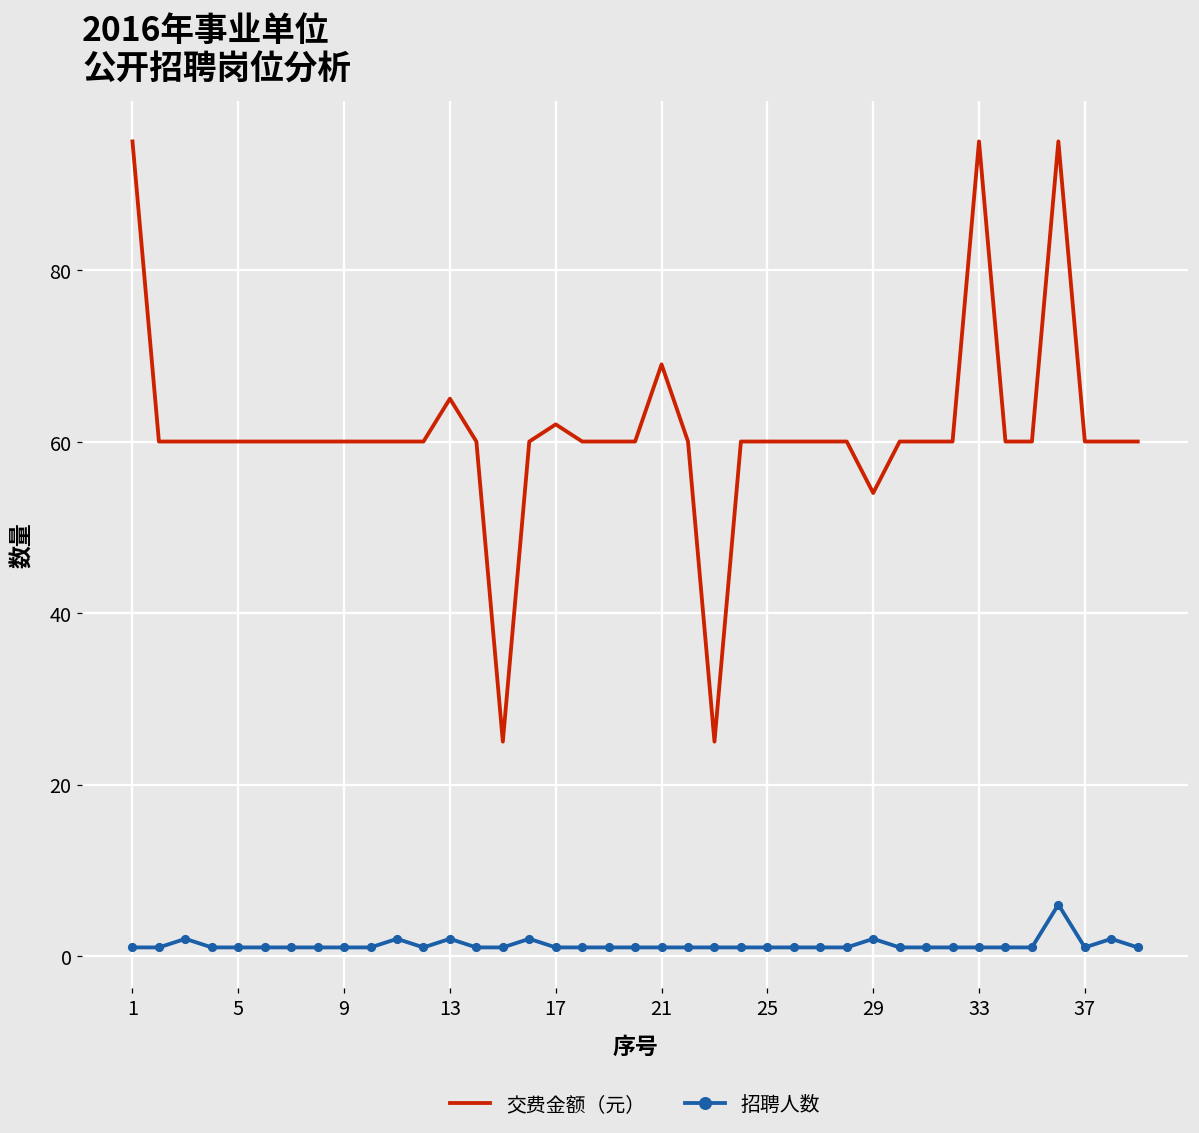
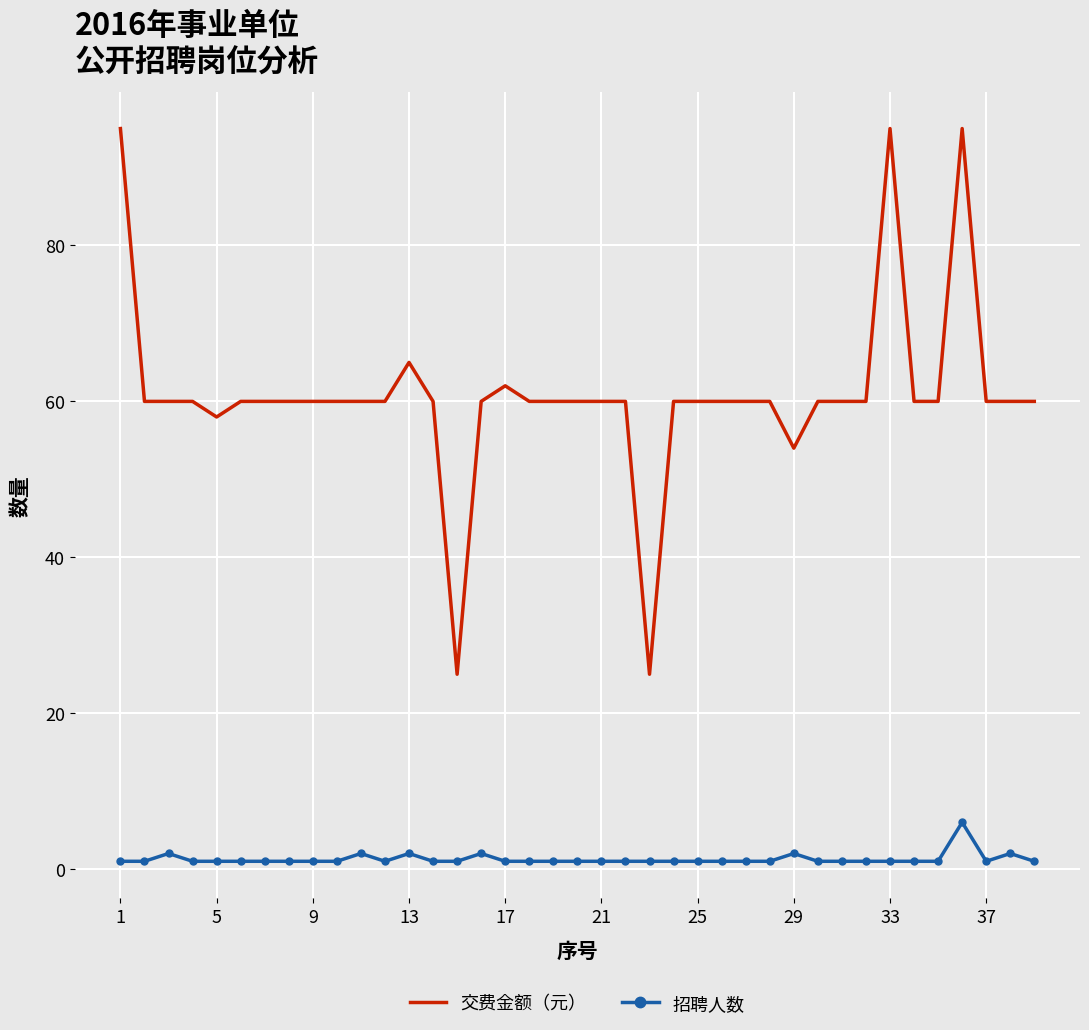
  {
    "交费金额（元）": {
      "1": 95,
-     "5": 60,
+     "5": 58,
      "9": 60,
      "13": 65,
      "17": 62,
-     "21": 69,
+     "21": 60,
      "25": 60,
      "29": 54,
      "33": 95,
      "37": 60
    },
    "招聘人数": {
      "1": 1,
      "5": 1,
      "9": 1,
      "13": 2,
      "17": 1,
      "21": 1,
      "25": 1,
      "29": 2,
      "33": 1,
      "37": 1
    }
  }
